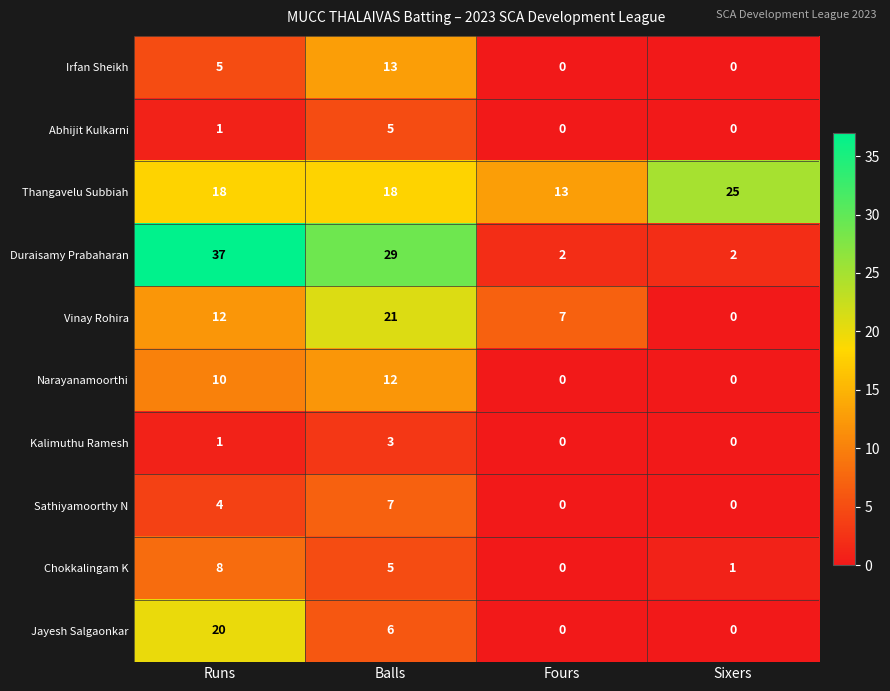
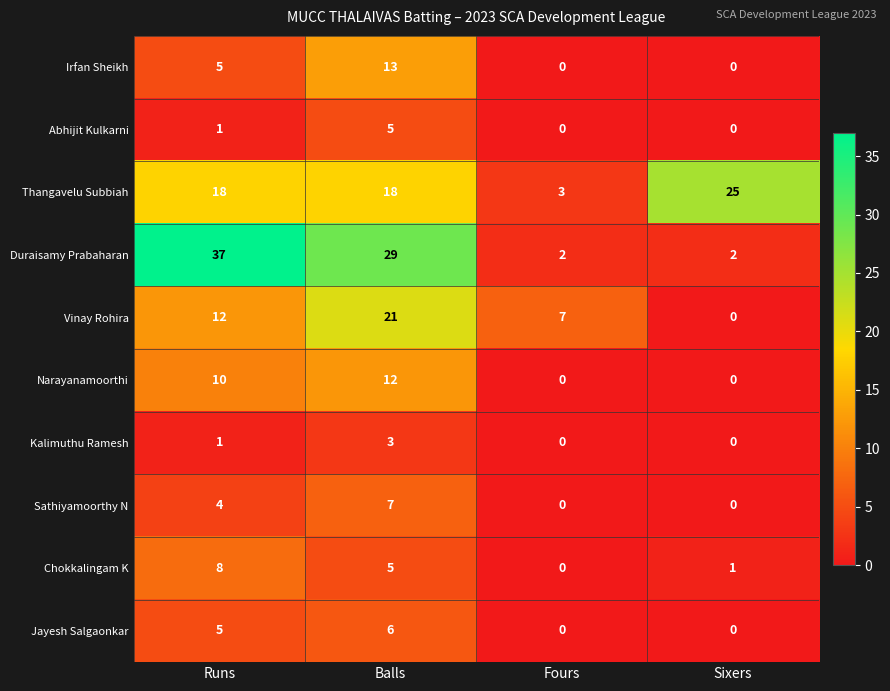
  {
    "Irfan Sheikh": {
      "Runs": 5,
      "Balls": 13,
      "Fours": 0,
      "Sixers": 0
    },
    "Abhijit Kulkarni": {
      "Runs": 1,
      "Balls": 5,
      "Fours": 0,
      "Sixers": 0
    },
    "Thangavelu Subbiah": {
      "Runs": 18,
      "Balls": 18,
-     "Fours": 13,
+     "Fours": 3,
      "Sixers": 25
    },
    "Duraisamy Prabaharan": {
      "Runs": 37,
      "Balls": 29,
      "Fours": 2,
      "Sixers": 2
    },
    "Vinay Rohira": {
      "Runs": 12,
      "Balls": 21,
      "Fours": 7,
      "Sixers": 0
    },
    "Narayanamoorthi": {
      "Runs": 10,
      "Balls": 12,
      "Fours": 0,
      "Sixers": 0
    },
    "Kalimuthu Ramesh": {
      "Runs": 1,
      "Balls": 3,
      "Fours": 0,
      "Sixers": 0
    },
    "Sathiyamoorthy N": {
      "Runs": 4,
      "Balls": 7,
      "Fours": 0,
      "Sixers": 0
    },
    "Chokkalingam K": {
      "Runs": 8,
      "Balls": 5,
      "Fours": 0,
      "Sixers": 1
    },
    "Jayesh Salgaonkar": {
-     "Runs": 20,
+     "Runs": 5,
      "Balls": 6,
      "Fours": 0,
      "Sixers": 0
    }
  }
